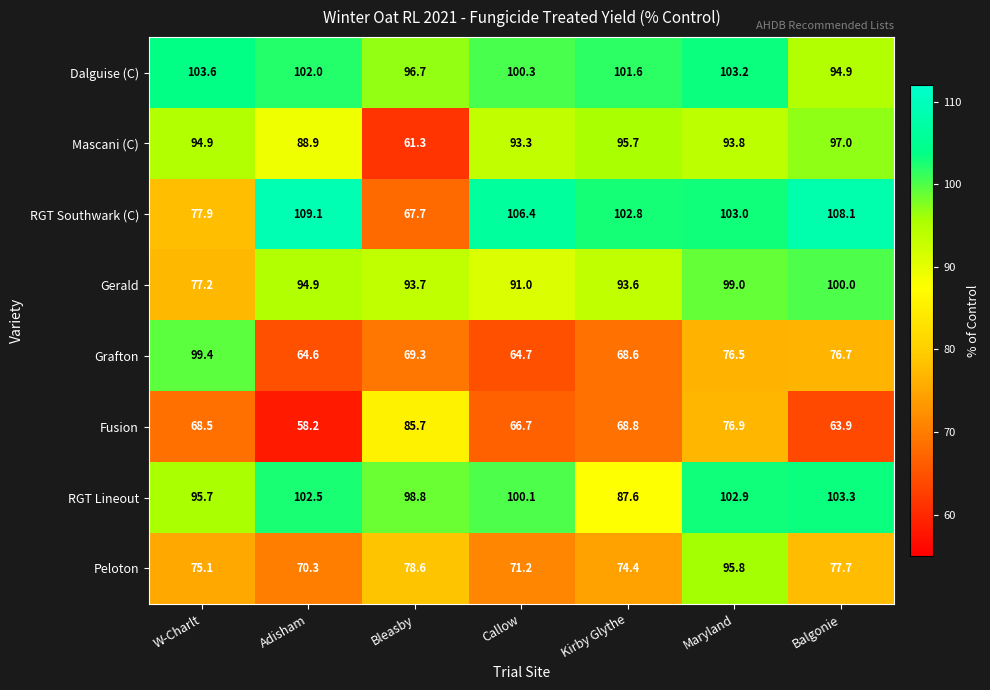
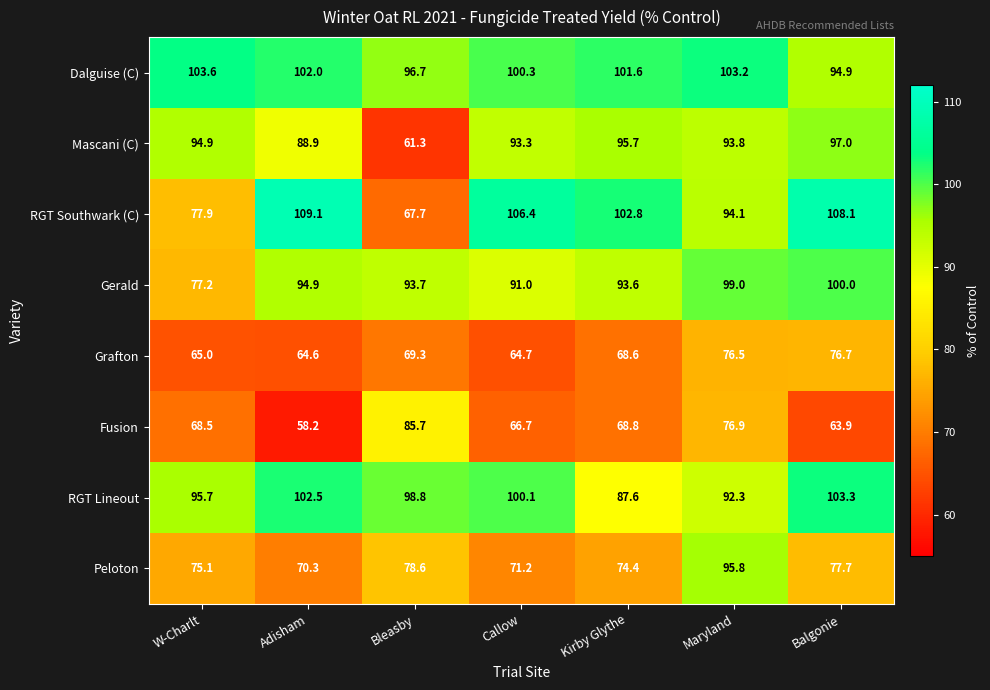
  {
    "Dalguise (C)": {
      "W-Charlt": 103.6,
      "Adisham": 102.0,
      "Bleasby": 96.7,
      "Callow": 100.3,
      "Kirby Glythe": 101.6,
      "Maryland": 103.2,
      "Balgonie": 94.9
    },
    "Mascani (C)": {
      "W-Charlt": 94.9,
      "Adisham": 88.9,
      "Bleasby": 61.3,
      "Callow": 93.3,
      "Kirby Glythe": 95.7,
      "Maryland": 93.8,
      "Balgonie": 97.0
    },
    "RGT Southwark (C)": {
      "W-Charlt": 77.9,
      "Adisham": 109.1,
      "Bleasby": 67.7,
      "Callow": 106.4,
      "Kirby Glythe": 102.8,
-     "Maryland": 103.0,
+     "Maryland": 94.1,
      "Balgonie": 108.1
    },
    "Gerald": {
      "W-Charlt": 77.2,
      "Adisham": 94.9,
      "Bleasby": 93.7,
      "Callow": 91.0,
      "Kirby Glythe": 93.6,
      "Maryland": 99.0,
      "Balgonie": 100.0
    },
    "Grafton": {
-     "W-Charlt": 99.4,
+     "W-Charlt": 65.0,
      "Adisham": 64.6,
      "Bleasby": 69.3,
      "Callow": 64.7,
      "Kirby Glythe": 68.6,
      "Maryland": 76.5,
      "Balgonie": 76.7
    },
    "Fusion": {
      "W-Charlt": 68.5,
      "Adisham": 58.2,
      "Bleasby": 85.7,
      "Callow": 66.7,
      "Kirby Glythe": 68.8,
      "Maryland": 76.9,
      "Balgonie": 63.9
    },
    "RGT Lineout": {
      "W-Charlt": 95.7,
      "Adisham": 102.5,
      "Bleasby": 98.8,
      "Callow": 100.1,
      "Kirby Glythe": 87.6,
-     "Maryland": 102.9,
+     "Maryland": 92.3,
      "Balgonie": 103.3
    },
    "Peloton": {
      "W-Charlt": 75.1,
      "Adisham": 70.3,
      "Bleasby": 78.6,
      "Callow": 71.2,
      "Kirby Glythe": 74.4,
      "Maryland": 95.8,
      "Balgonie": 77.7
    }
  }
